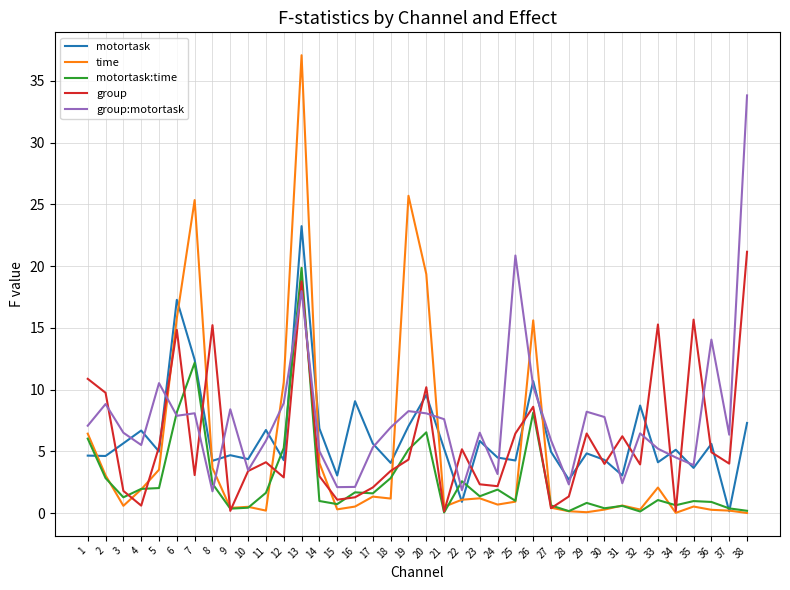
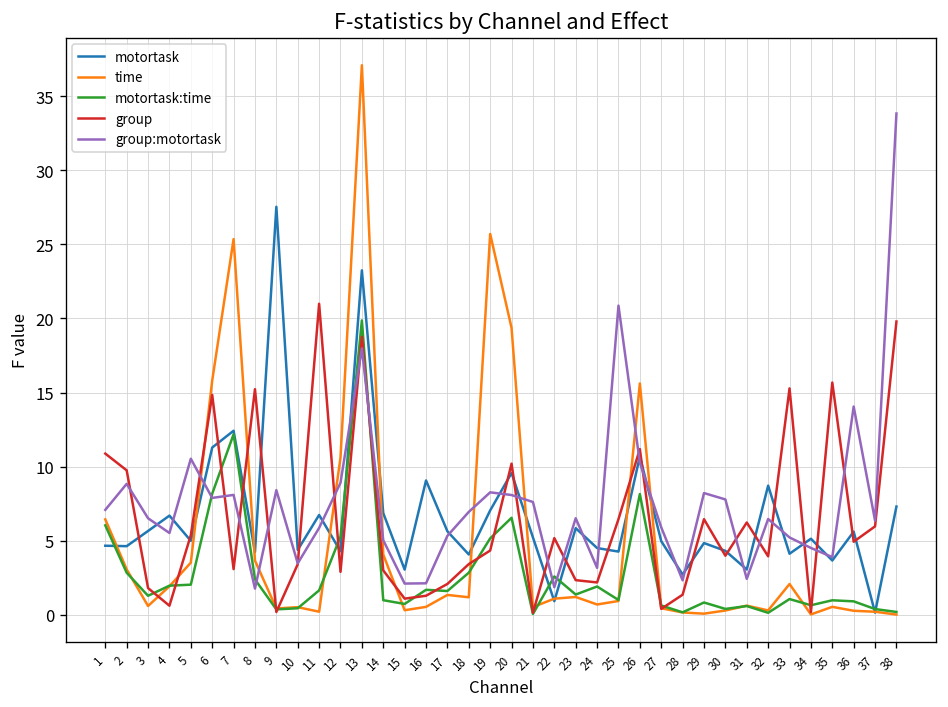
  {
    "motortask": {
      "1": 4.7,
      "2": 4.6,
      "3": 5.7,
      "4": 6.7,
      "5": 5.0,
-     "6": 17.3,
+     "6": 11.3,
      "7": 12.4,
      "8": 4.2,
-     "9": 4.7,
+     "9": 27.5,
      "10": 4.4,
      "11": 6.7,
      "12": 4.3,
      "13": 23.2,
      "14": 6.9,
      "15": 3.0,
      "16": 9.1,
      "17": 5.6,
      "18": 4.1,
      "19": 7.0,
      "20": 9.6,
      "21": 5.2,
      "23": 5.8,
      "24": 4.5,
      "25": 4.3,
      "26": 10.7,
      "27": 5.0,
      "28": 2.7,
      "29": 4.8,
      "30": 4.3,
      "31": 3.1,
      "32": 8.7,
      "33": 4.1,
      "34": 5.1,
      "35": 3.7,
      "36": 5.6,
      "38": 7.3
    },
    "time": {
      "1": 6.4,
      "2": 3.1,
      "3": 0.6,
      "5": 3.5,
      "6": 15.8,
      "7": 25.4,
      "8": 3.7,
      "11": 0.2,
      "12": 10.6,
      "13": 37.1,
      "14": 4.1,
      "15": 0.3,
      "16": 0.5,
      "17": 1.3,
      "18": 1.2,
      "19": 25.7,
      "20": 19.4,
      "21": 0.5,
      "24": 0.7,
      "26": 15.6,
      "29": 0.1,
      "33": 2.1,
      "35": 0.5,
      "36": 0.3
    },
    "motortask:time": {
      "1": 6.0,
      "2": 2.8,
      "3": 1.3,
      "5": 2.0,
      "6": 8.2,
      "7": 12.2,
      "8": 2.4,
      "11": 1.6,
      "12": 5.3,
      "13": 19.9,
      "14": 1.0,
      "15": 0.7,
      "16": 1.7,
      "17": 1.6,
      "18": 2.8,
      "19": 5.2,
      "20": 6.5,
      "22": 2.6,
      "24": 1.9,
      "26": 8.1,
      "29": 0.8,
      "33": 1.1,
      "34": 0.6,
      "35": 1.0,
      "36": 0.9
    },
    "group": {
      "1": 10.9,
      "2": 9.7,
      "3": 1.8,
      "4": 0.6,
      "5": 5.4,
      "6": 14.8,
      "7": 3.1,
      "8": 15.2,
-     "11": 4.1,
+     "11": 21.0,
      "12": 2.9,
      "13": 18.8,
      "14": 3.0,
      "15": 1.1,
      "16": 1.3,
      "17": 2.1,
      "18": 3.4,
      "19": 4.3,
      "20": 10.2,
      "22": 5.2,
      "23": 2.3,
      "24": 2.2,
      "25": 6.5,
-     "26": 8.6,
+     "26": 11.2,
      "28": 1.4,
      "29": 6.5,
      "30": 4.0,
      "31": 6.2,
      "32": 3.9,
      "33": 15.3,
      "35": 15.7,
      "36": 4.9,
-     "37": 4.0,
-     "38": 21.2
+     "37": 6.0,
+     "38": 19.8
    },
    "group:motortask": {
      "1": 7.1,
      "2": 8.8,
      "3": 6.5,
      "4": 5.5,
      "5": 10.5,
      "6": 7.9,
      "7": 8.1,
      "8": 1.8,
      "9": 8.4,
      "11": 5.9,
      "12": 8.9,
      "13": 18.0,
      "14": 5.0,
      "15": 2.1,
      "16": 2.1,
      "17": 5.3,
      "18": 6.9,
      "19": 8.3,
      "20": 8.1,
      "21": 7.6,
      "22": 1.9,
      "23": 6.5,
      "24": 3.2,
      "25": 20.9,
      "26": 10.3,
      "27": 5.9,
      "28": 2.3,
      "29": 8.2,
      "30": 7.8,
      "31": 2.4,
      "32": 6.5,
      "33": 5.2,
      "34": 4.5,
      "35": 3.9,
      "36": 14.1,
      "37": 6.4,
      "38": 33.8
    }
  }
